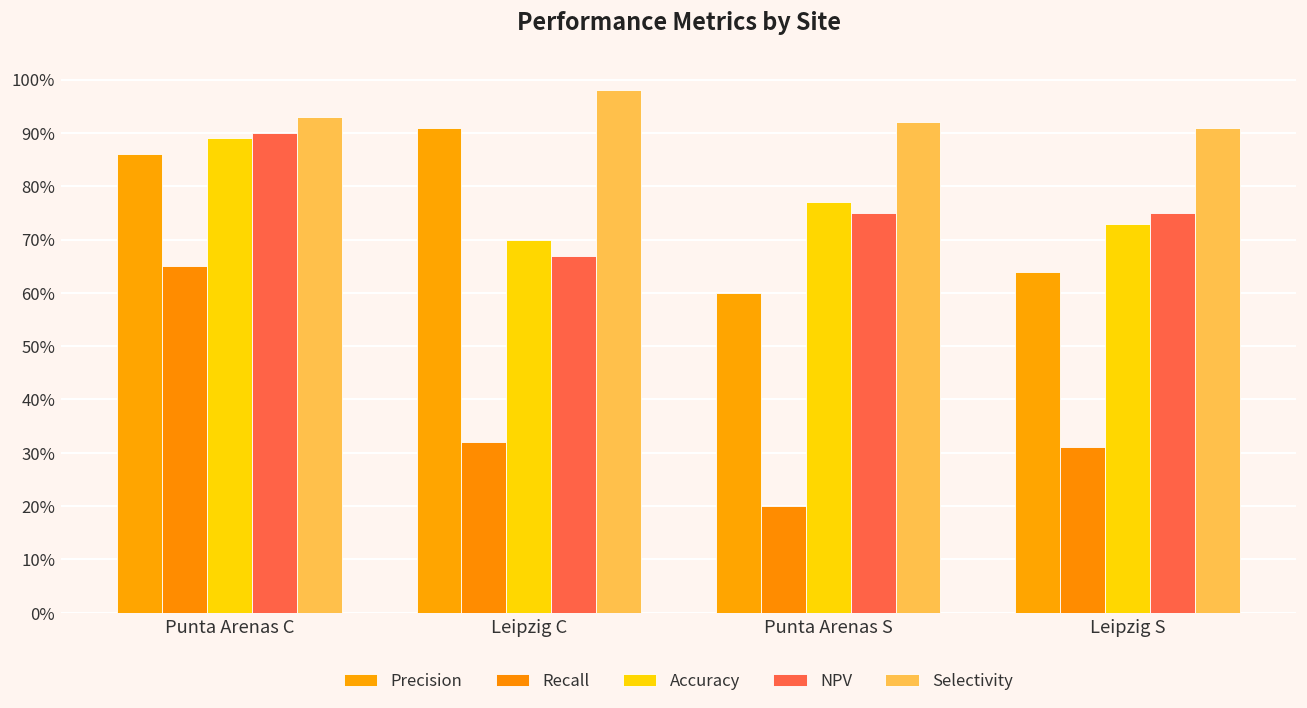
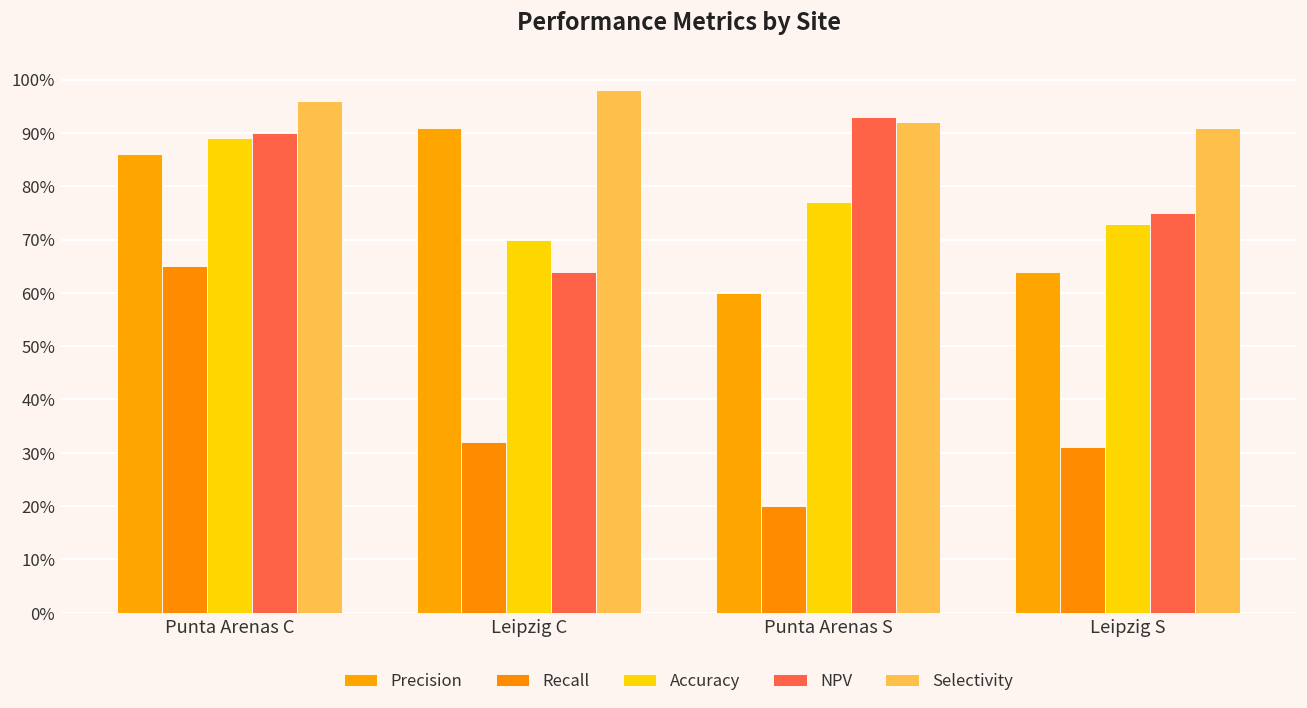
  {
    "NPV": {
      "Punta Arenas C": "90%",
-     "Leipzig C": "67%",
-     "Punta Arenas S": "75%",
+     "Leipzig C": "64%",
+     "Punta Arenas S": "93%",
      "Leipzig S": "75%"
    },
    "Selectivity": {
-     "Punta Arenas C": "93%",
+     "Punta Arenas C": "96%",
      "Leipzig C": "98%",
      "Punta Arenas S": "92%",
      "Leipzig S": "91%"
    }
  }
